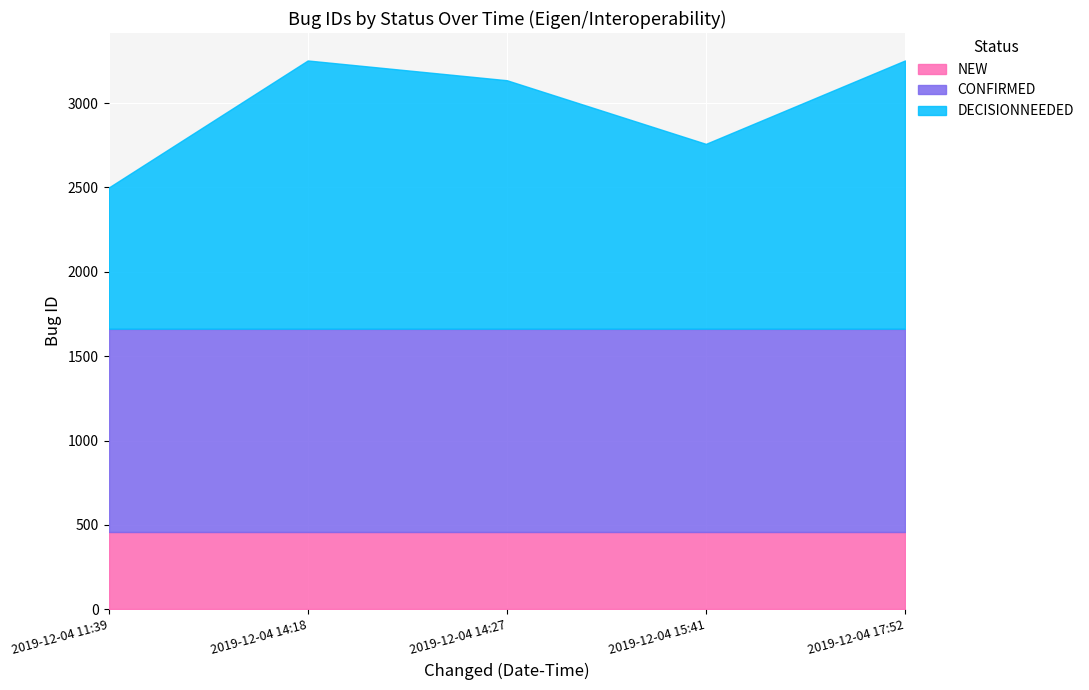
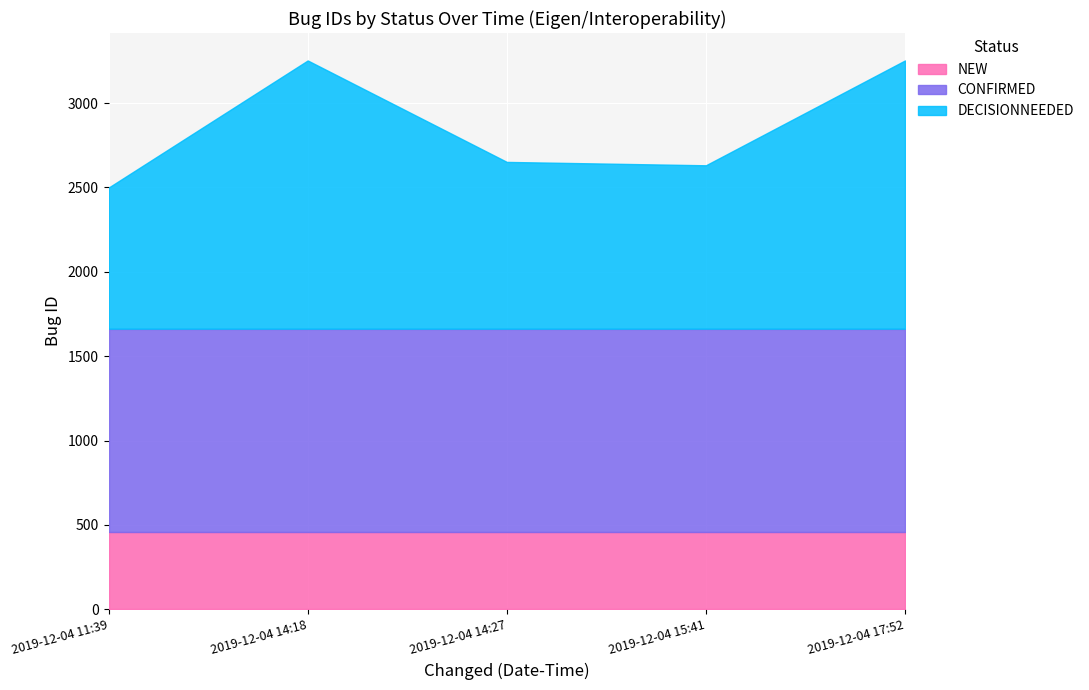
  {
    "NEW": {
      "2019-12-04 11:39": 460,
      "2019-12-04 14:18": 460,
      "2019-12-04 14:27": 460,
      "2019-12-04 15:41": 460,
      "2019-12-04 17:52": 460
    },
    "CONFIRMED": {
      "2019-12-04 11:39": 1200,
      "2019-12-04 14:18": 1200,
      "2019-12-04 14:27": 1200,
      "2019-12-04 15:41": 1200,
      "2019-12-04 17:52": 1200
    },
    "DECISIONNEEDED": {
      "2019-12-04 11:39": 840,
      "2019-12-04 14:18": 1590,
-     "2019-12-04 14:27": 1470,
-     "2019-12-04 15:41": 1100,
+     "2019-12-04 14:27": 990,
+     "2019-12-04 15:41": 970,
      "2019-12-04 17:52": 1590
    }
  }
